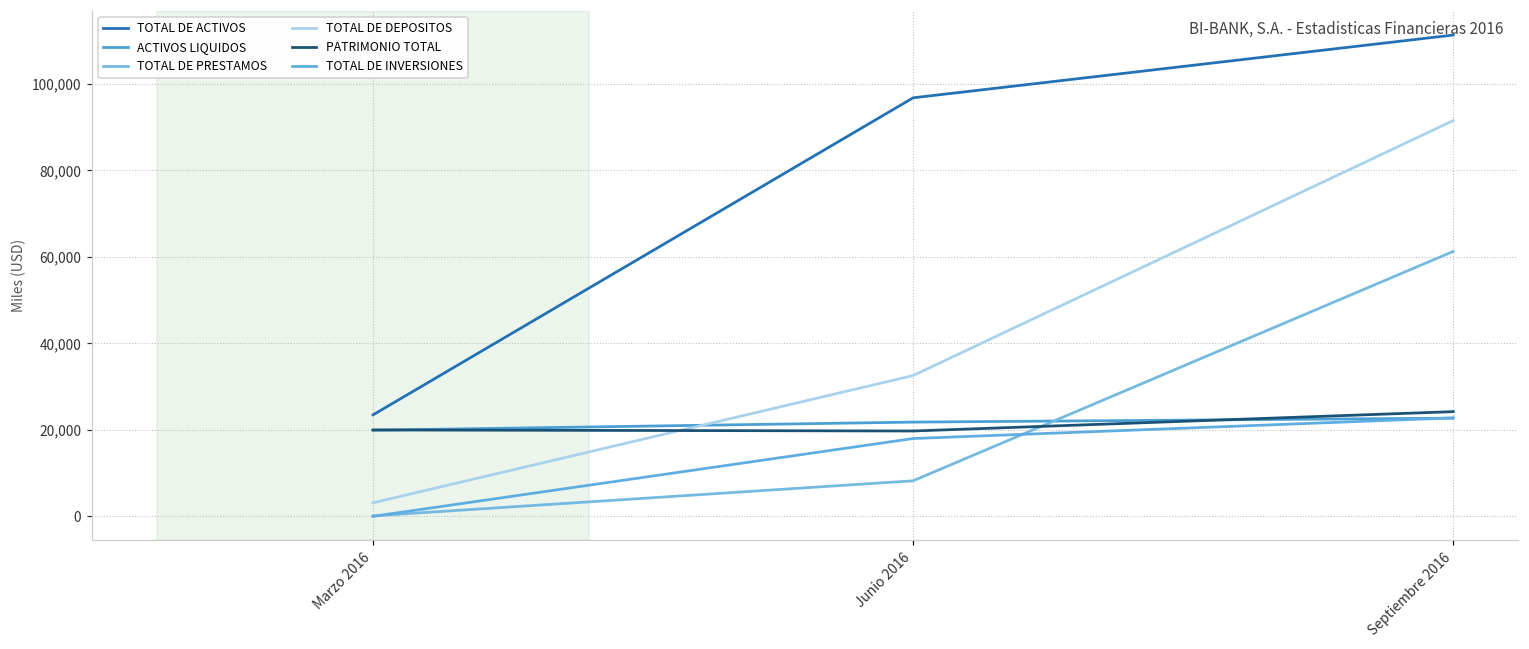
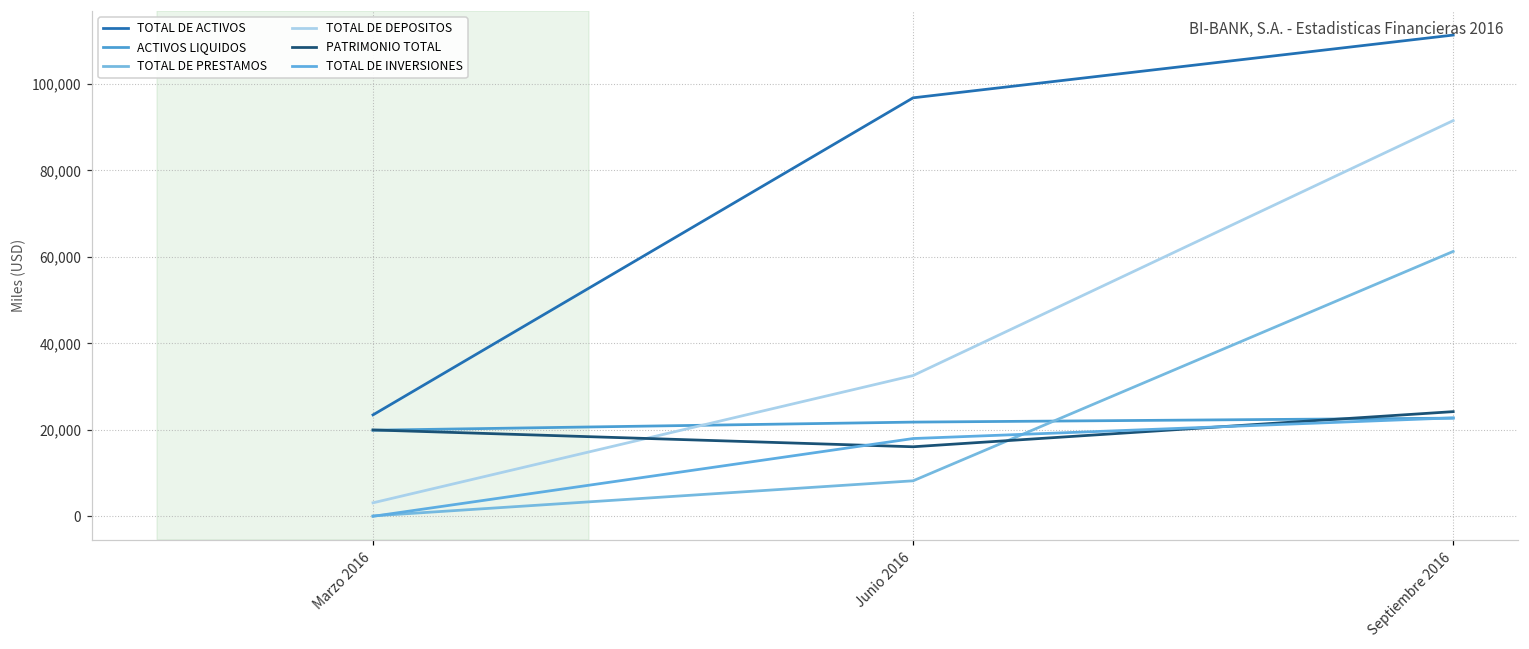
  {
    "TOTAL DE ACTIVOS": {
      "Marzo 2016": "23,000",
      "Junio 2016": "97,000",
      "Septiembre 2016": "111,000"
    },
    "PATRIMONIO TOTAL": {
-     "Junio 2016": "20,000",
+     "Junio 2016": "16,000",
      "Septiembre 2016": "24,000"
    }
  }
